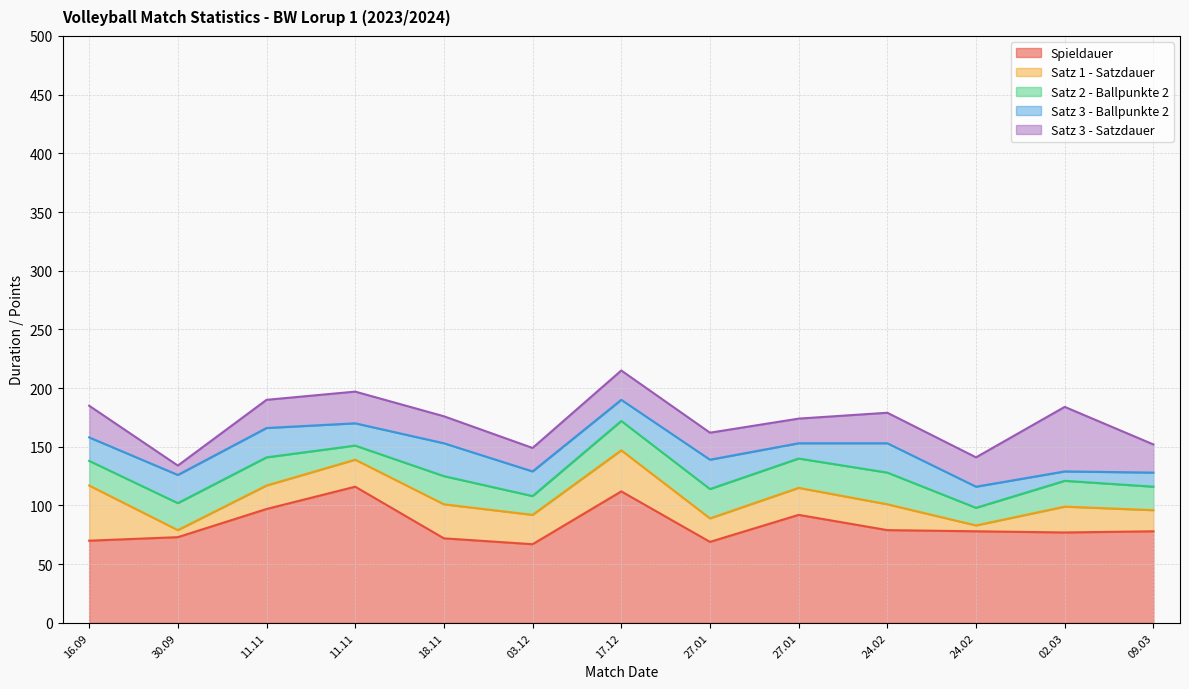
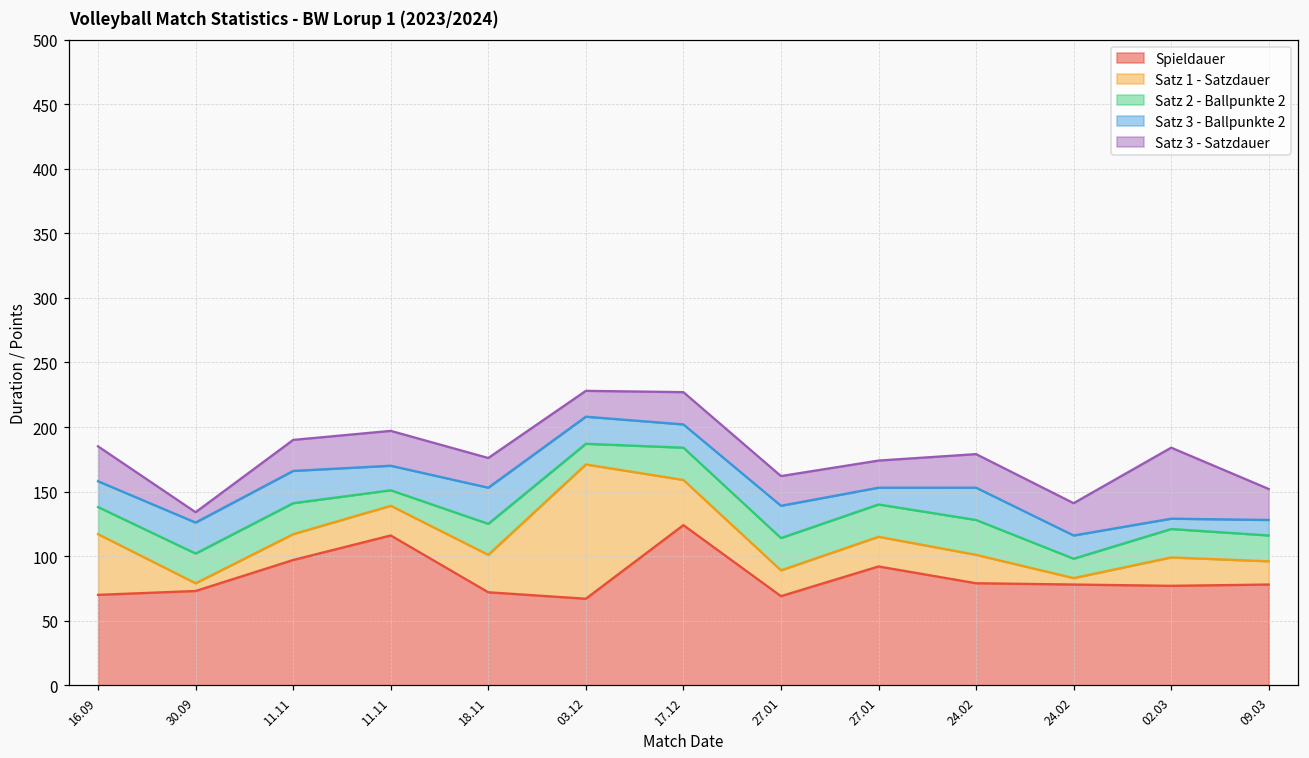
  {
    "Spieldauer": {
      "16.09": 70,
      "30.09": 73,
      "18.11": 72,
      "03.12": 67,
-     "17.12": 112,
+     "17.12": 124,
      "02.03": 77,
      "09.03": 78
    },
    "Satz 1 - Satzdauer": {
      "16.09": 47,
      "30.09": 6,
      "18.11": 29,
-     "03.12": 25,
+     "03.12": 104,
      "17.12": 35,
      "02.03": 22,
      "09.03": 18
    },
    "Satz 2 - Ballpunkte 2": {
      "16.09": 21,
      "30.09": 23,
      "18.11": 24,
      "03.12": 16,
      "17.12": 25,
      "02.03": 22,
      "09.03": 20
    },
    "Satz 3 - Ballpunkte 2": {
      "16.09": 20,
      "30.09": 24,
      "18.11": 28,
      "03.12": 21,
      "17.12": 18,
      "02.03": 8,
      "09.03": 12
    },
    "Satz 3 - Satzdauer": {
      "16.09": 27,
      "30.09": 8,
      "18.11": 23,
      "03.12": 20,
      "17.12": 25,
      "02.03": 55,
      "09.03": 24
    }
  }
